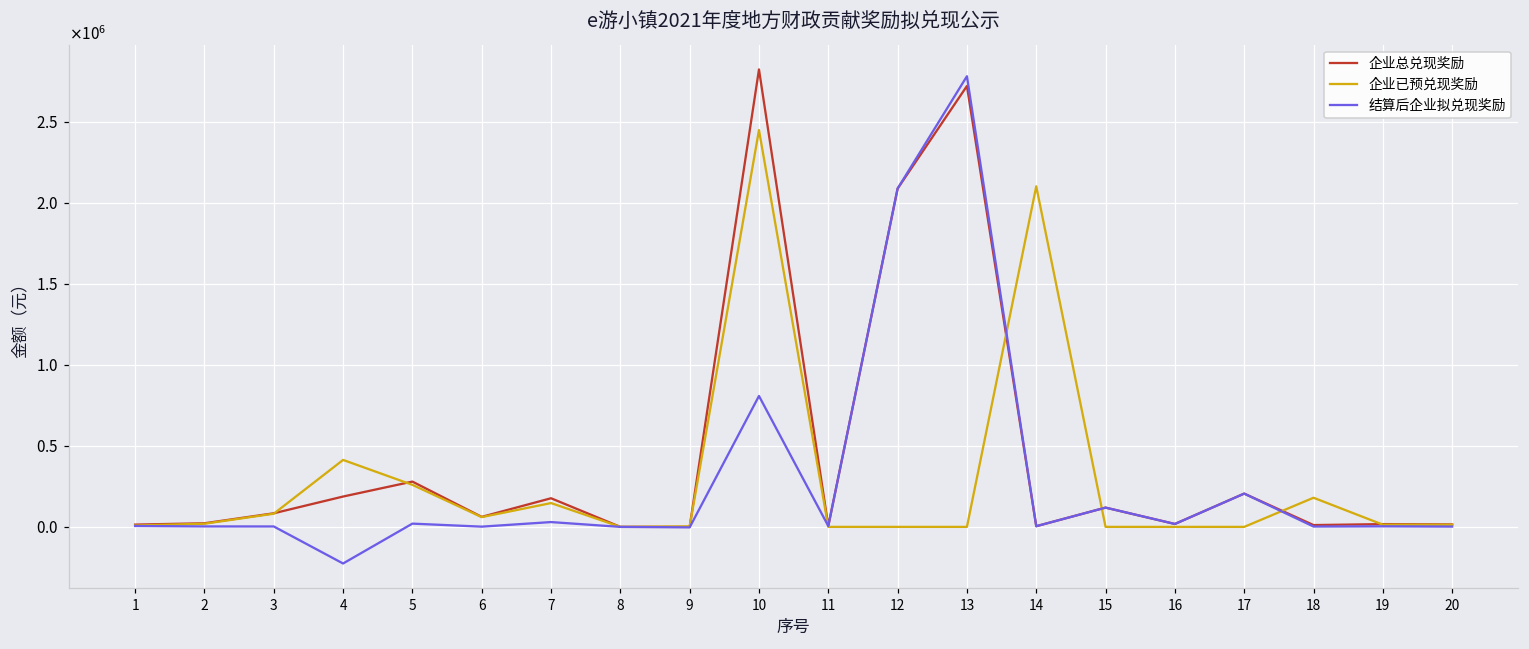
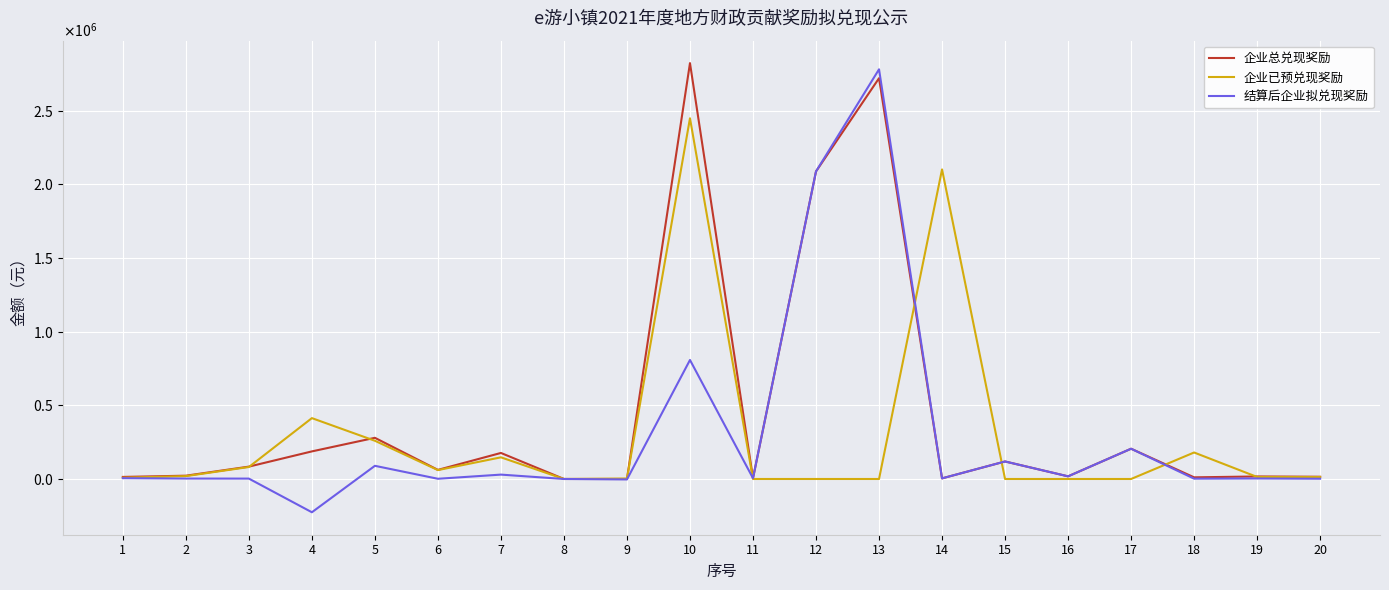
  {
    "企业总兑现奖励": {
      "4": 190000,
      "5": 280000,
      "7": 180000,
      "10": 2820000,
      "13": 2720000
    },
    "企业已预兑现奖励": {
      "4": 410000,
      "5": 260000,
      "7": 150000,
      "10": 2450000,
      "12": 0,
      "13": 0,
      "14": 2100000,
      "15": 0,
      "16": 0,
      "17": 0,
      "18": 180000
    },
    "结算后企业拟兑现奖励": {
      "3": 0,
      "4": -230000,
-     "5": 20000,
+     "5": 90000,
      "6": 0,
      "7": 30000,
      "10": 810000,
      "13": 2780000
    }
  }
